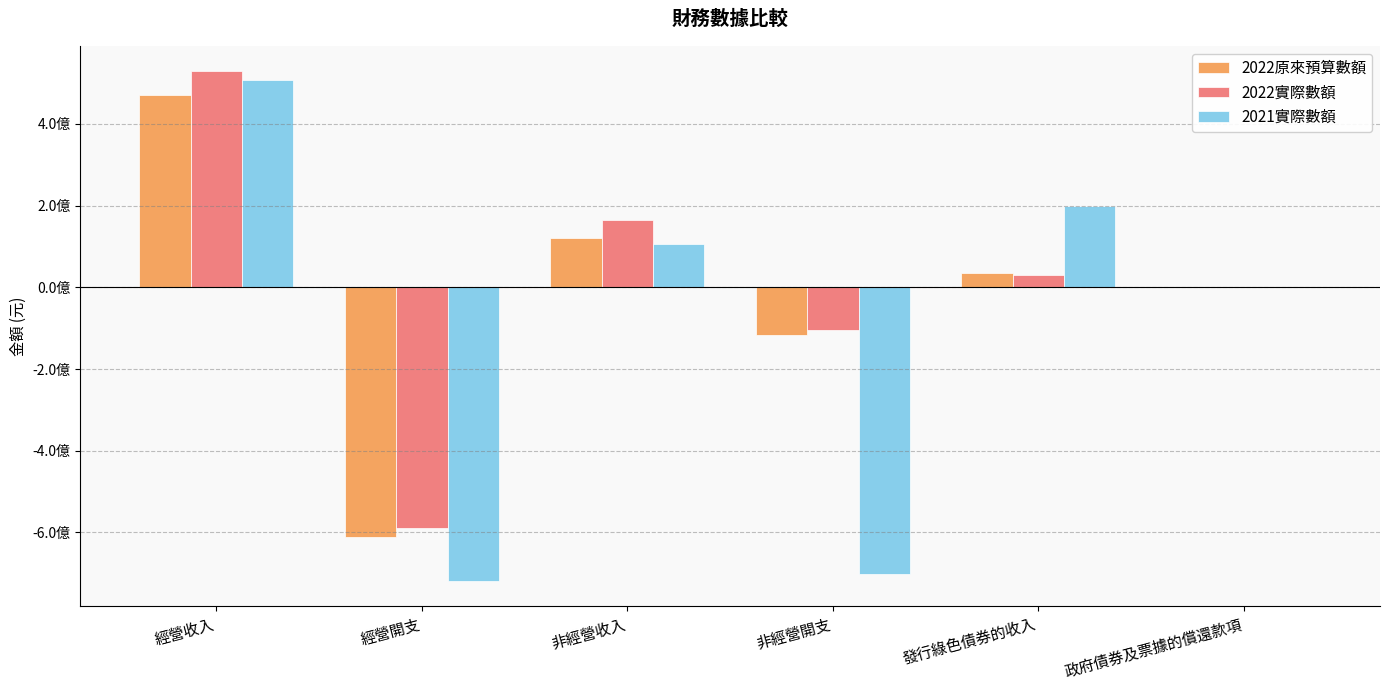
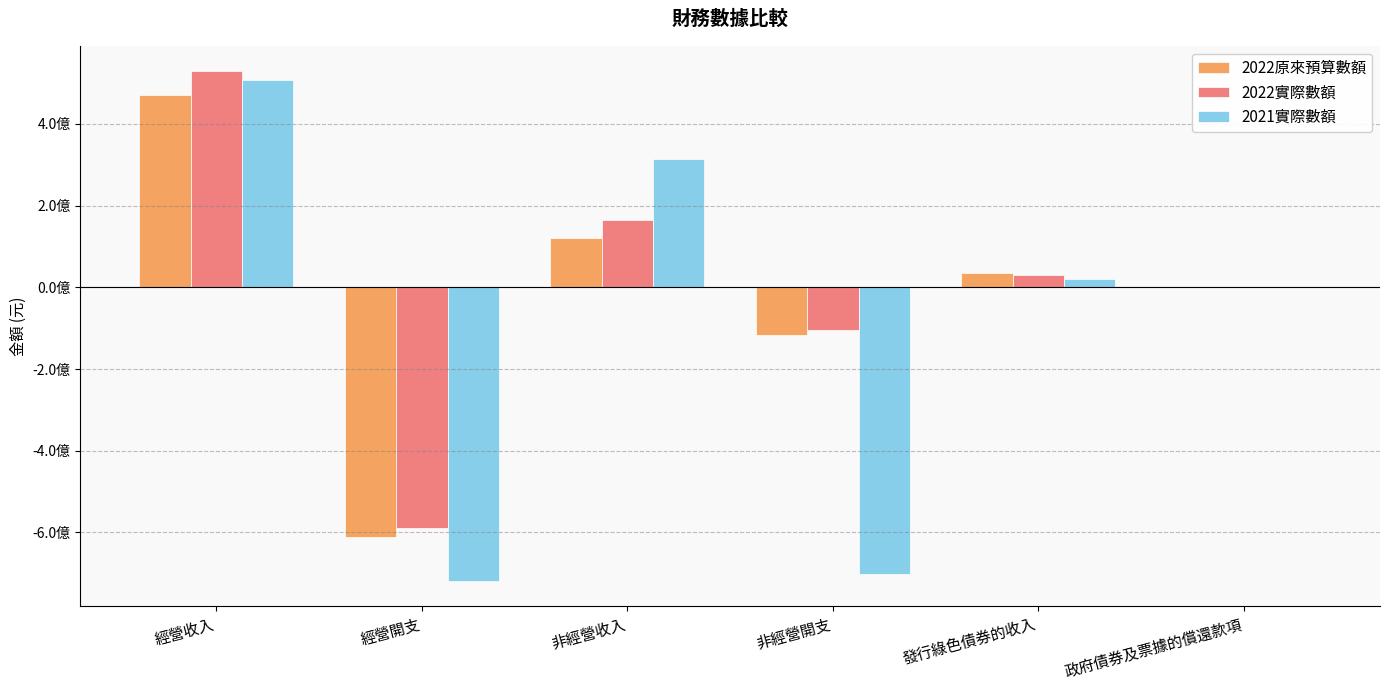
  {
    "2021實際數額": {
      "經營收入": "5.1億",
      "經營開支": "-7.2億",
-     "非經營收入": "1.0億",
+     "非經營收入": "3.1億",
      "非經營開支": "-7.0億",
-     "發行綠色債券的收入": "2.0億",
+     "發行綠色債券的收入": "0.2億",
      "政府債券及票據的償還款項": "0.0億"
    }
  }
